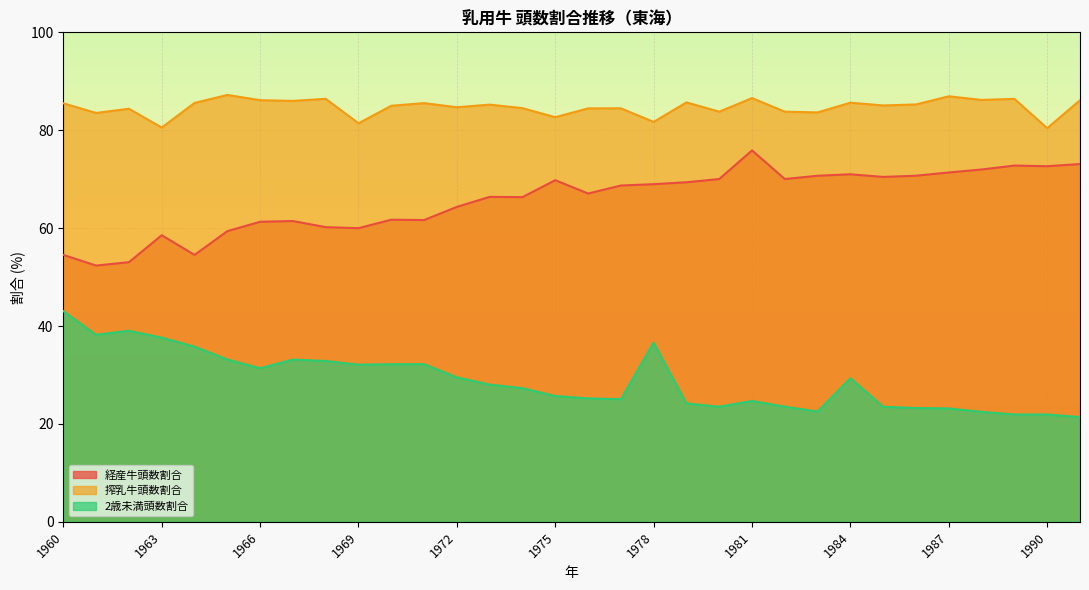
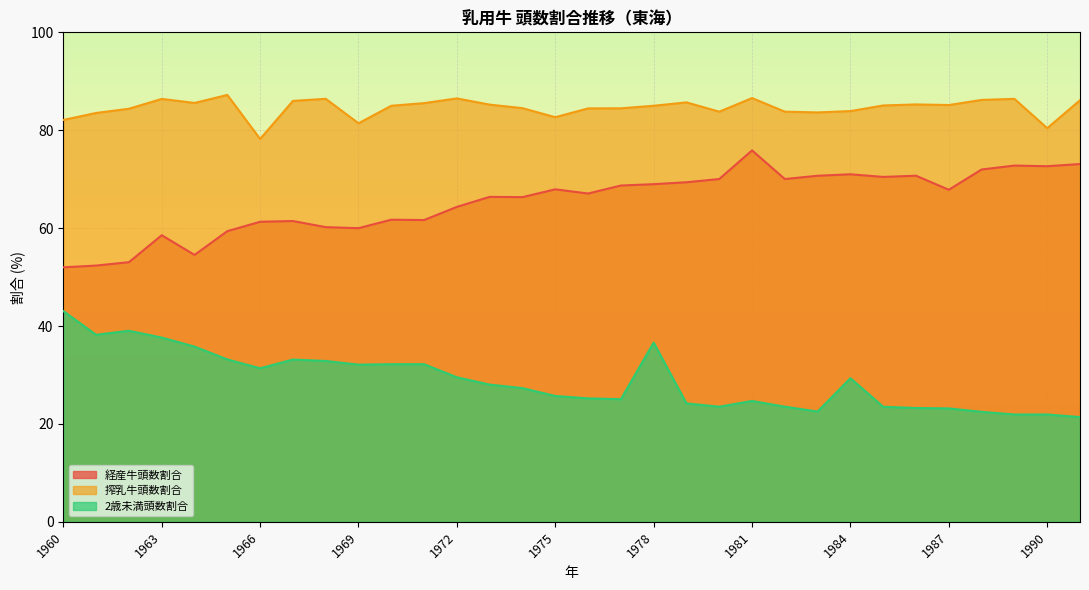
  {
    "経産牛頭数割合": {
-     "1960": 55,
+     "1960": 52,
      "1963": 59,
      "1966": 61,
      "1969": 60,
      "1972": 64,
-     "1975": 70,
+     "1975": 68,
      "1978": 69,
      "1981": 76,
      "1984": 71,
-     "1987": 71,
+     "1987": 68,
      "1990": 73
    },
    "搾乳牛頭数割合": {
-     "1960": 86,
-     "1963": 81,
-     "1966": 86,
+     "1960": 82,
+     "1963": 86,
+     "1966": 78,
      "1969": 81,
-     "1972": 85,
+     "1972": 87,
      "1975": 83,
-     "1978": 82,
+     "1978": 85,
      "1981": 87,
-     "1984": 86,
-     "1987": 87,
+     "1984": 84,
+     "1987": 85,
      "1990": 80
    },
    "2歳未満頭数割合": {
      "1960": 43,
      "1963": 38,
      "1966": 31,
      "1969": 32,
      "1972": 30,
      "1975": 26,
      "1978": 37,
      "1981": 25,
      "1984": 29,
      "1987": 23,
      "1990": 22
    }
  }
